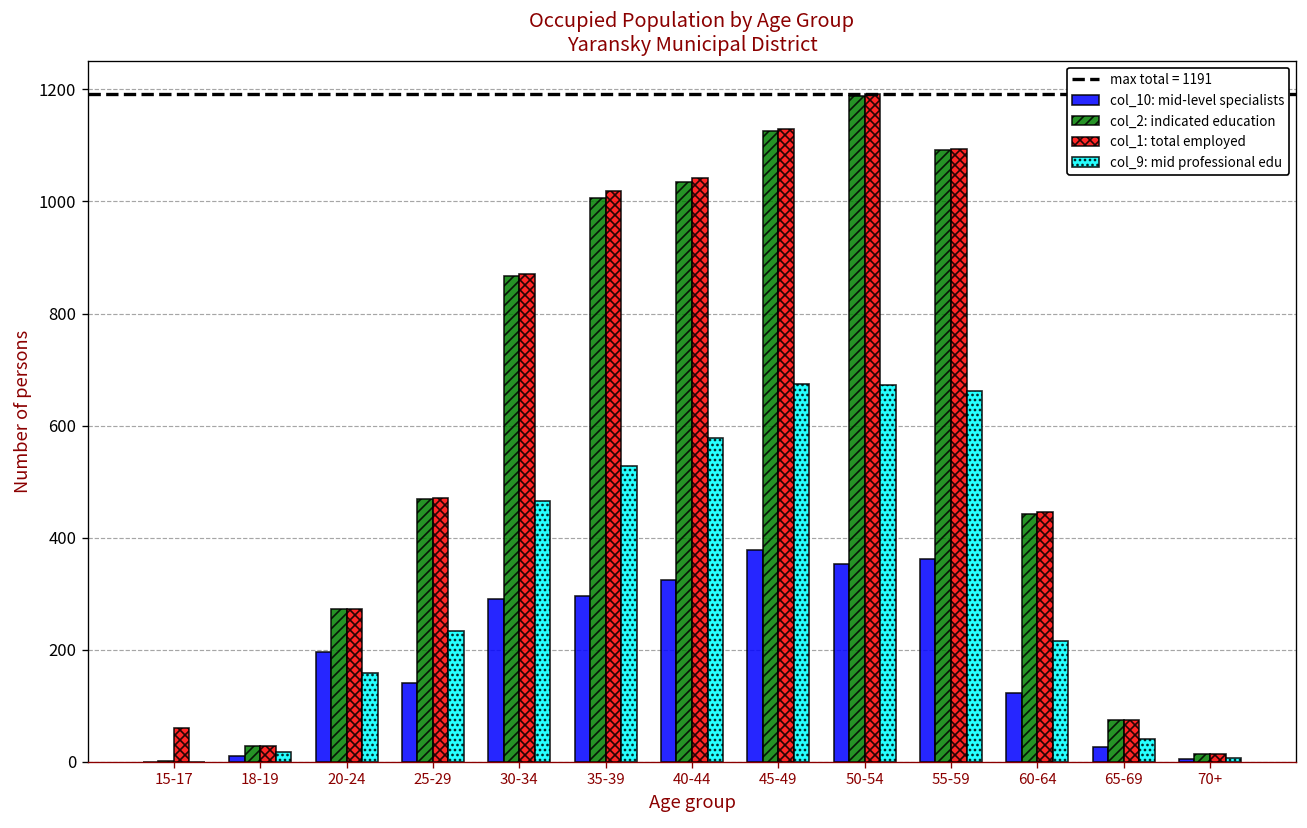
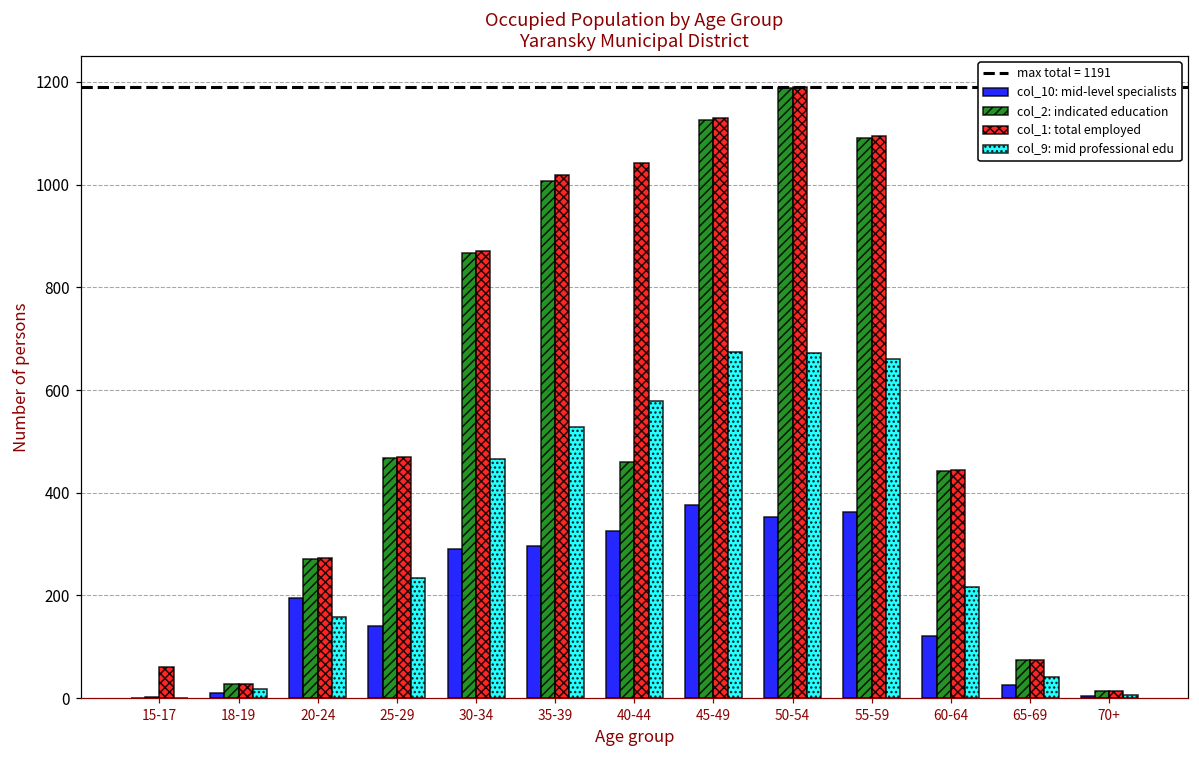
  {
    "col_10: mid-level specialists": {
      "15-17": 0,
      "18-19": 10,
      "20-24": 200,
      "25-29": 140,
      "30-34": 290,
      "35-39": 300,
      "40-44": 330,
      "45-49": 380,
      "50-54": 350,
      "55-59": 360,
      "60-64": 120,
      "65-69": 30
    },
    "col_2: indicated education": {
      "18-19": 30,
      "20-24": 270,
      "25-29": 470,
      "30-34": 870,
      "35-39": 1010,
-     "40-44": 1030,
+     "40-44": 460,
      "45-49": 1130,
      "50-54": 1190,
      "55-59": 1090,
      "60-64": 440,
      "65-69": 80,
      "70+": 10
    },
    "col_1: total employed": {
      "15-17": 60,
      "18-19": 30,
      "20-24": 270,
      "25-29": 470,
      "30-34": 870,
      "35-39": 1020,
      "40-44": 1040,
      "45-49": 1130,
      "50-54": 1190,
      "55-59": 1090,
      "60-64": 450,
      "65-69": 80,
      "70+": 10
    },
    "col_9: mid professional edu": {
      "15-17": 0,
      "18-19": 20,
      "20-24": 160,
      "25-29": 230,
      "30-34": 470,
      "35-39": 530,
      "40-44": 580,
      "45-49": 670,
      "50-54": 670,
      "55-59": 660,
      "60-64": 220,
      "65-69": 40,
      "70+": 10
    }
  }
